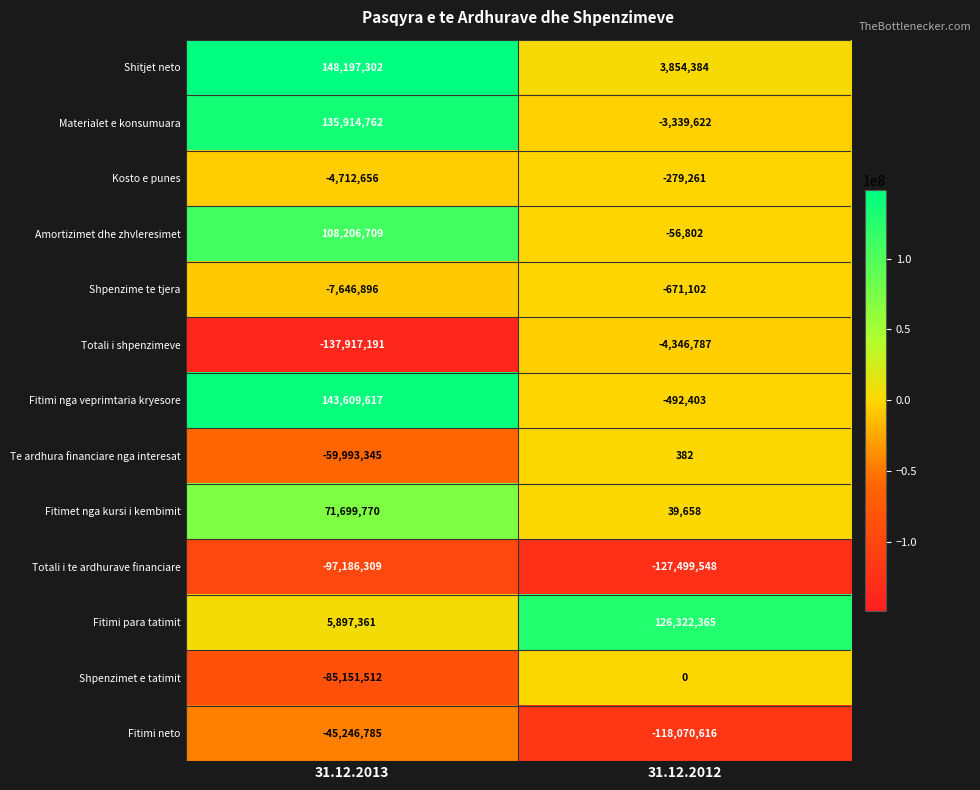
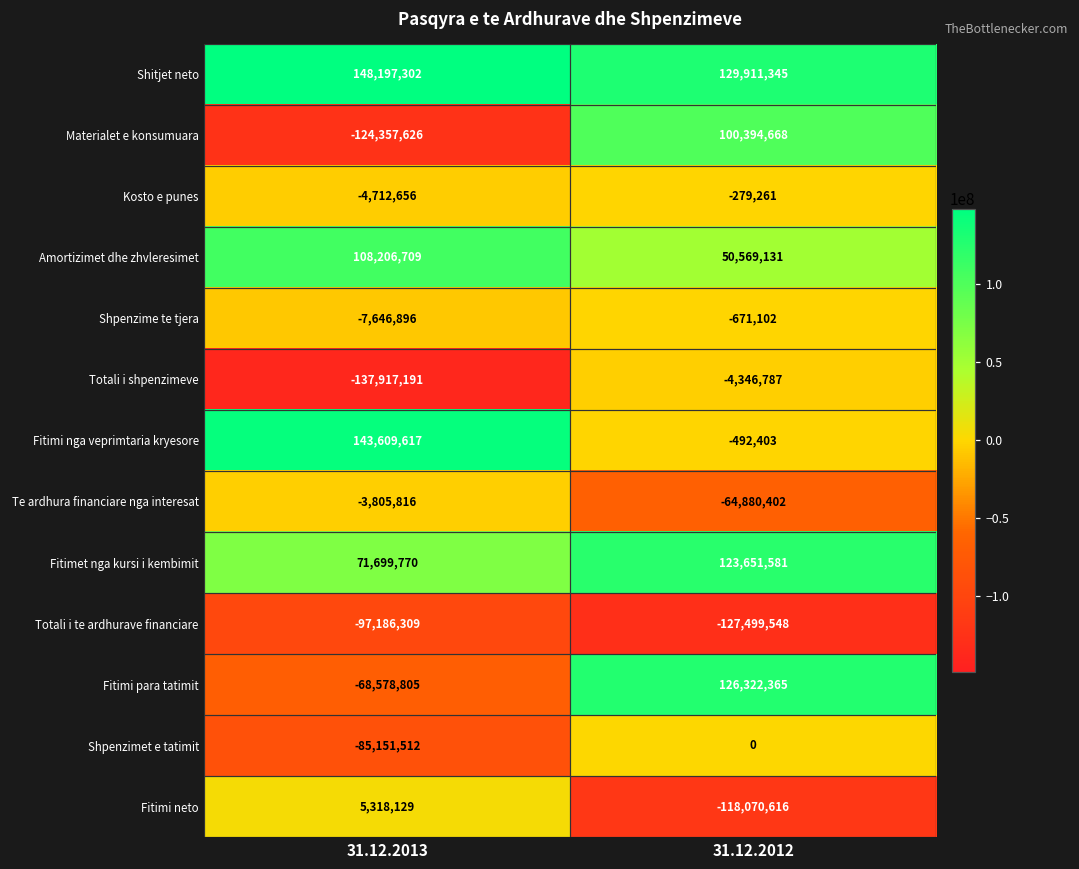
  {
    "Shitjet neto": {
      "31.12.2013": "148,197,302",
-     "31.12.2012": "3,854,384"
+     "31.12.2012": "129,911,345"
    },
    "Materialet e konsumuara": {
-     "31.12.2013": "135,914,762",
-     "31.12.2012": "-3,339,622"
+     "31.12.2013": "-124,357,626",
+     "31.12.2012": "100,394,668"
    },
    "Kosto e punes": {
      "31.12.2013": "-4,712,656",
      "31.12.2012": "-279,261"
    },
    "Amortizimet dhe zhvleresimet": {
      "31.12.2013": "108,206,709",
-     "31.12.2012": "-56,802"
+     "31.12.2012": "50,569,131"
    },
    "Shpenzime te tjera": {
      "31.12.2013": "-7,646,896",
      "31.12.2012": "-671,102"
    },
    "Totali i shpenzimeve": {
      "31.12.2013": "-137,917,191",
      "31.12.2012": "-4,346,787"
    },
    "Fitimi nga veprimtaria kryesore": {
      "31.12.2013": "143,609,617",
      "31.12.2012": "-492,403"
    },
    "Te ardhura financiare nga interesat": {
-     "31.12.2013": "-59,993,345",
-     "31.12.2012": "382"
+     "31.12.2013": "-3,805,816",
+     "31.12.2012": "-64,880,402"
    },
    "Fitimet nga kursi i kembimit": {
      "31.12.2013": "71,699,770",
-     "31.12.2012": "39,658"
+     "31.12.2012": "123,651,581"
    },
    "Totali i te ardhurave financiare": {
      "31.12.2013": "-97,186,309",
      "31.12.2012": "-127,499,548"
    },
    "Fitimi para tatimit": {
-     "31.12.2013": "5,897,361",
+     "31.12.2013": "-68,578,805",
      "31.12.2012": "126,322,365"
    },
    "Shpenzimet e tatimit": {
      "31.12.2013": "-85,151,512",
      "31.12.2012": "0"
    },
    "Fitimi neto": {
-     "31.12.2013": "-45,246,785",
+     "31.12.2013": "5,318,129",
      "31.12.2012": "-118,070,616"
    }
  }
